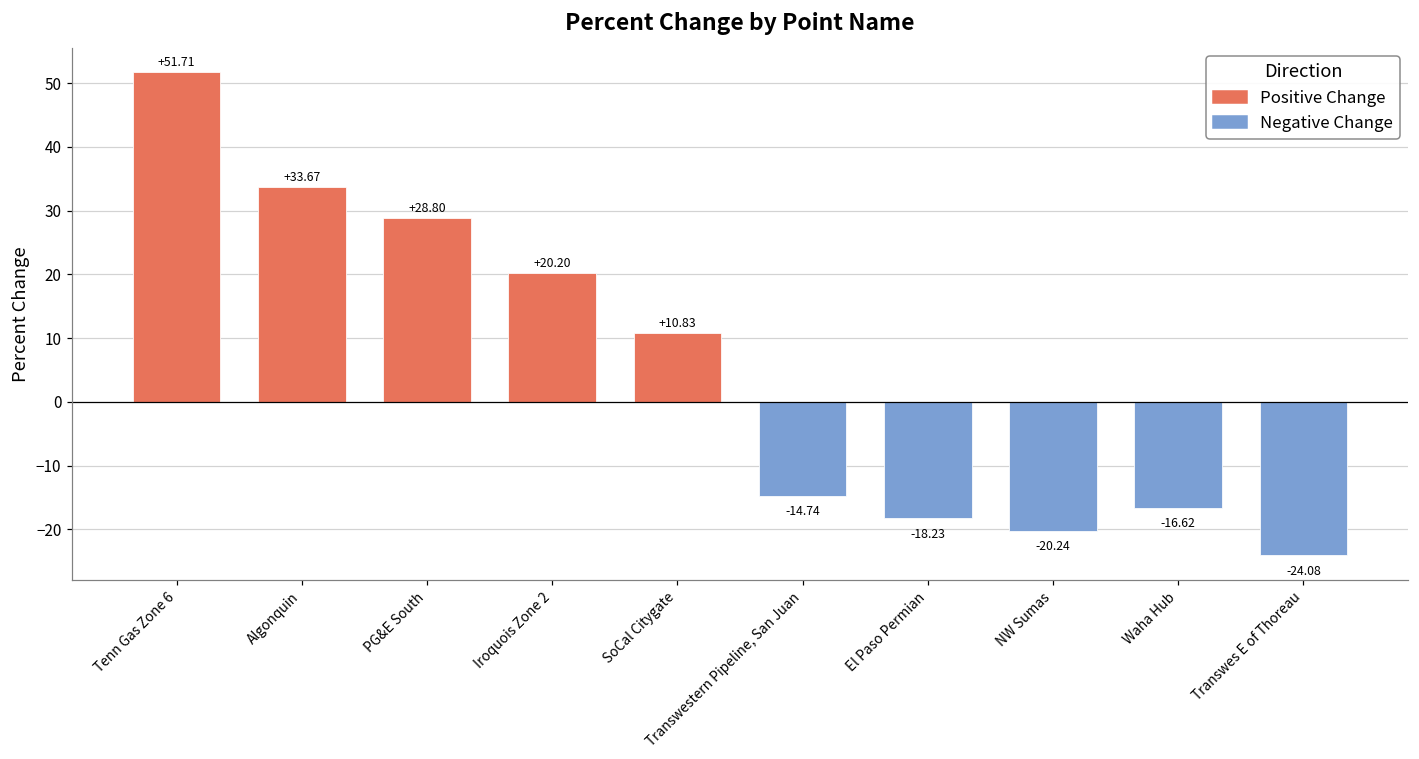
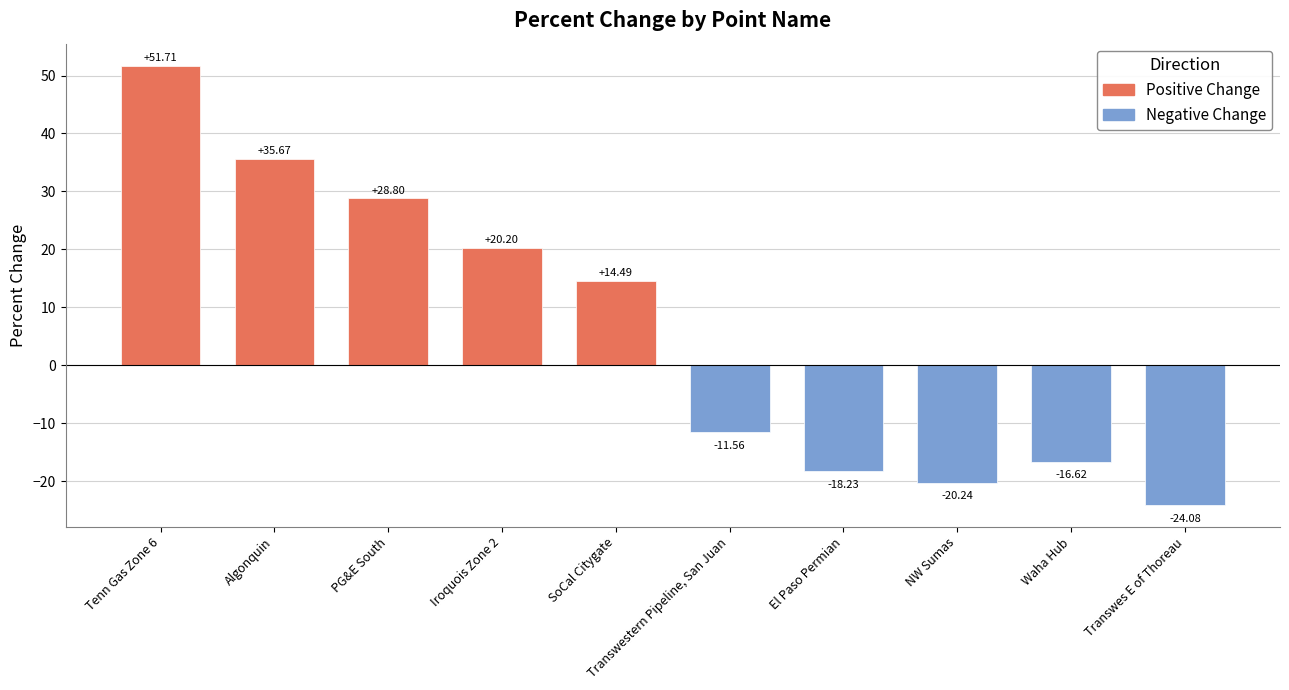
  {
    "Tenn Gas Zone 6": "+51.71",
-   "Algonquin": "+33.67",
+   "Algonquin": "+35.67",
    "PG&E South": "+28.80",
    "Iroquois Zone 2": "+20.20",
-   "SoCal Citygate": "+10.83",
-   "Transwestern Pipeline, San Juan": "-14.74",
+   "SoCal Citygate": "+14.49",
+   "Transwestern Pipeline, San Juan": "-11.56",
    "El Paso Permian": "-18.23",
    "NW Sumas": "-20.24",
    "Waha Hub": "-16.62",
    "Transwes E of Thoreau": "-24.08"
  }
